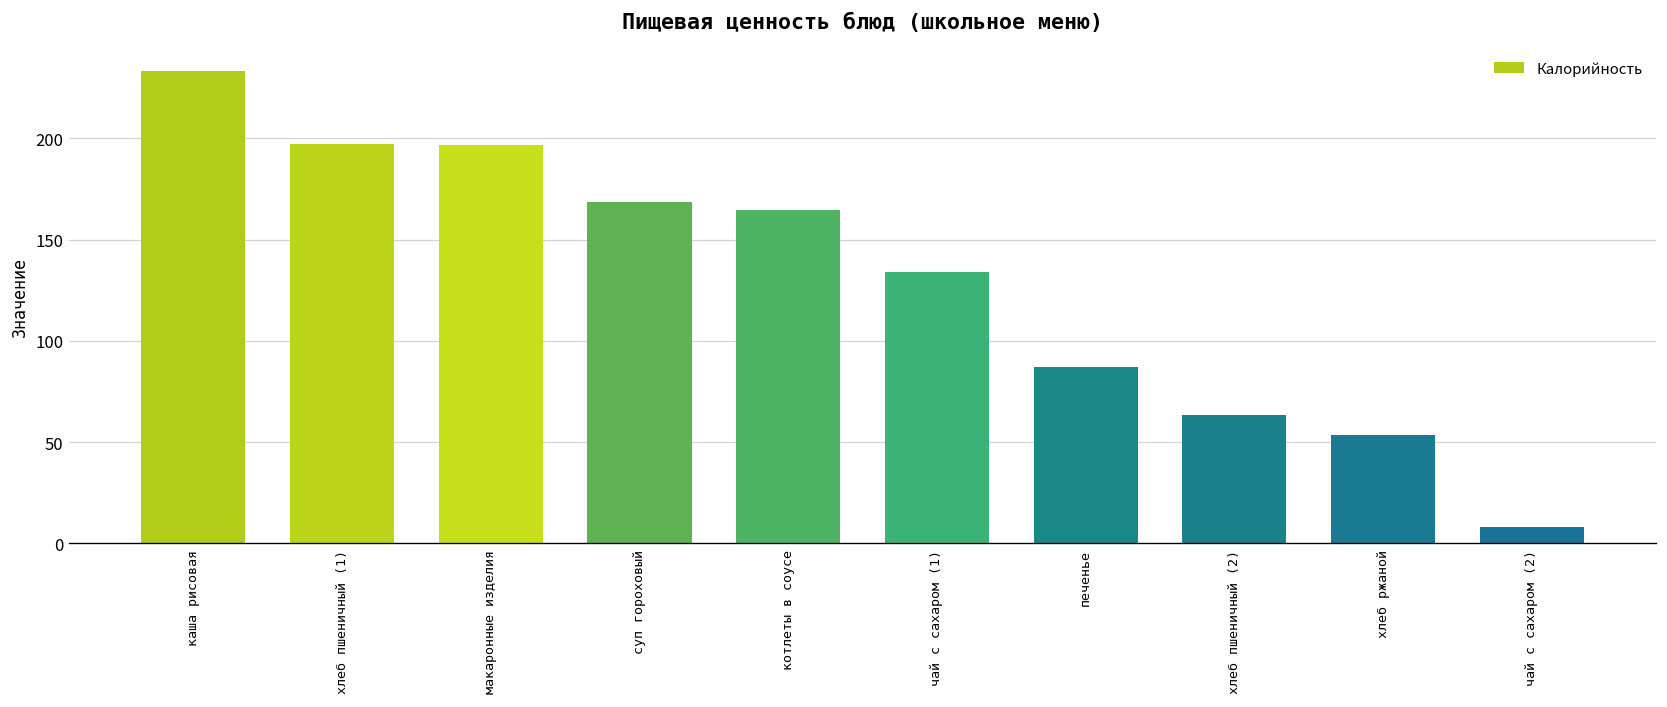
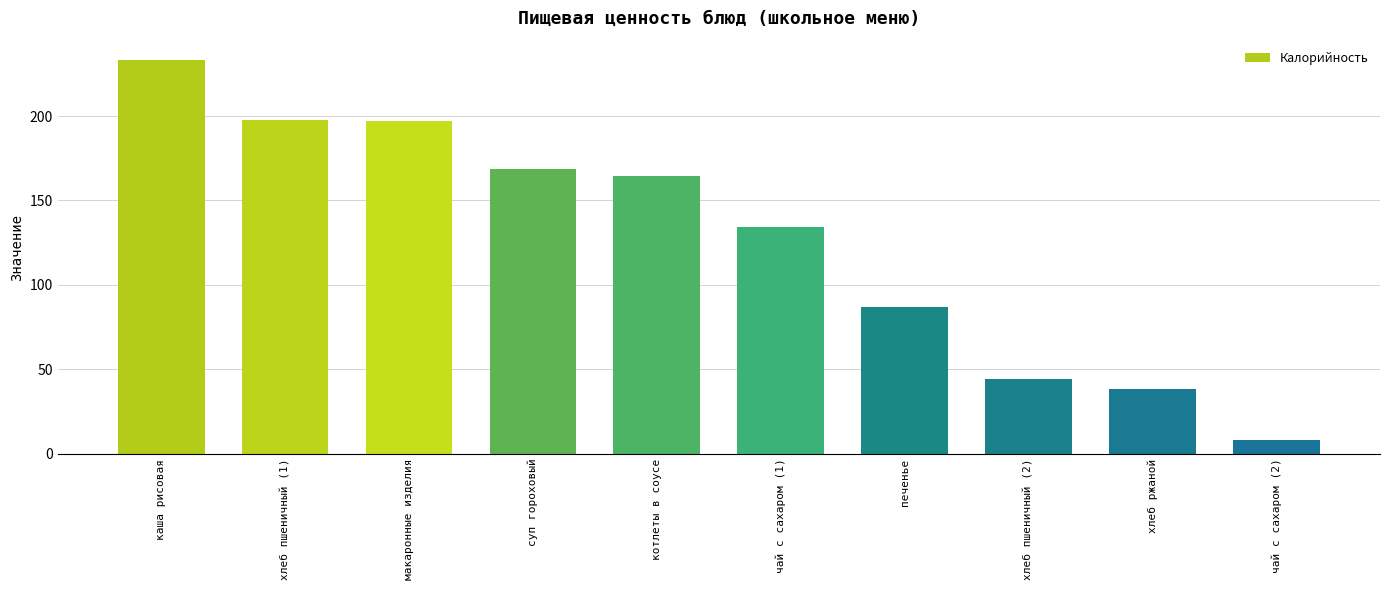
  {
    "каша рисовая": 233,
    "хлеб пшеничный (1)": 197,
    "макаронные изделия": 197,
    "суп гороховый": 169,
    "котлеты в соусе": 164,
    "чай с сахаром (1)": 134,
    "печенье": 87,
-   "хлеб пшеничный (2)": 64,
-   "хлеб ржаной": 54,
+   "хлеб пшеничный (2)": 44,
+   "хлеб ржаной": 38,
    "чай с сахаром (2)": 8
  }
